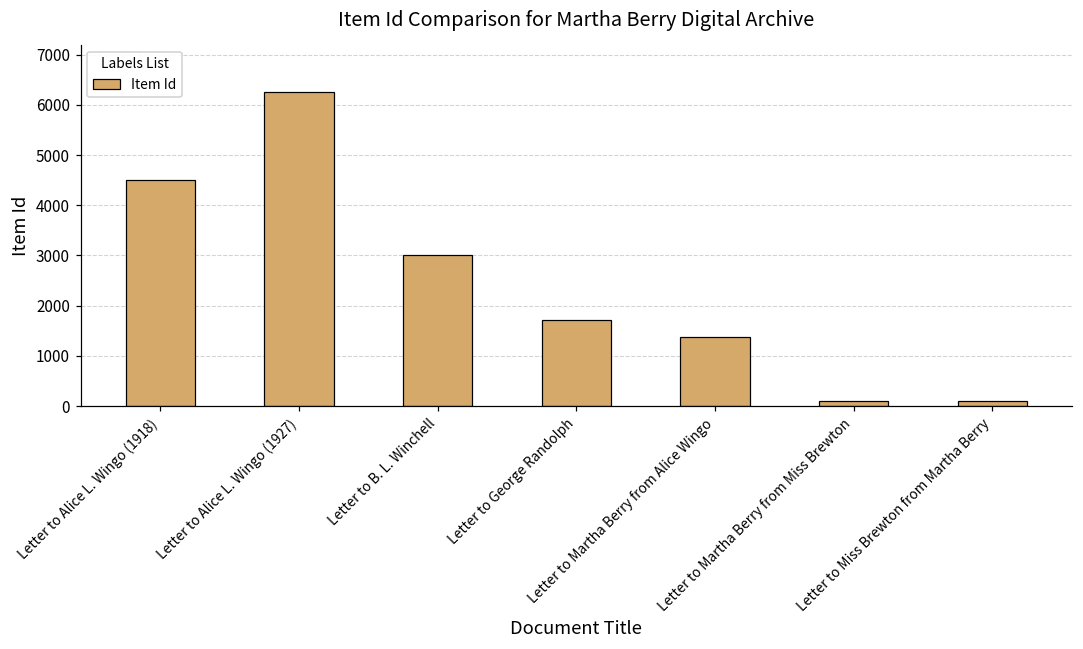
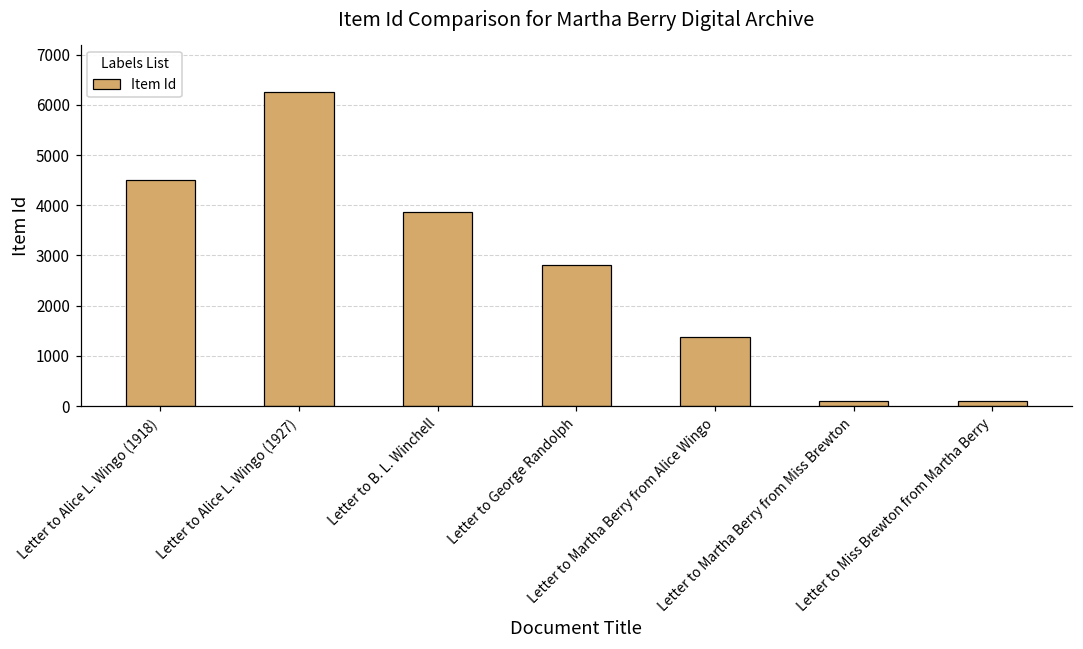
  {
    "Letter to Alice L. Wingo (1918)": 4500,
    "Letter to Alice L. Wingo (1927)": 6300,
-   "Letter to B. L. Winchell": 3000,
-   "Letter to George Randolph": 1700,
+   "Letter to B. L. Winchell": 3900,
+   "Letter to George Randolph": 2800,
    "Letter to Martha Berry from Alice Wingo": 1400,
    "Letter to Martha Berry from Miss Brewton": 100,
    "Letter to Miss Brewton from Martha Berry": 100
  }
